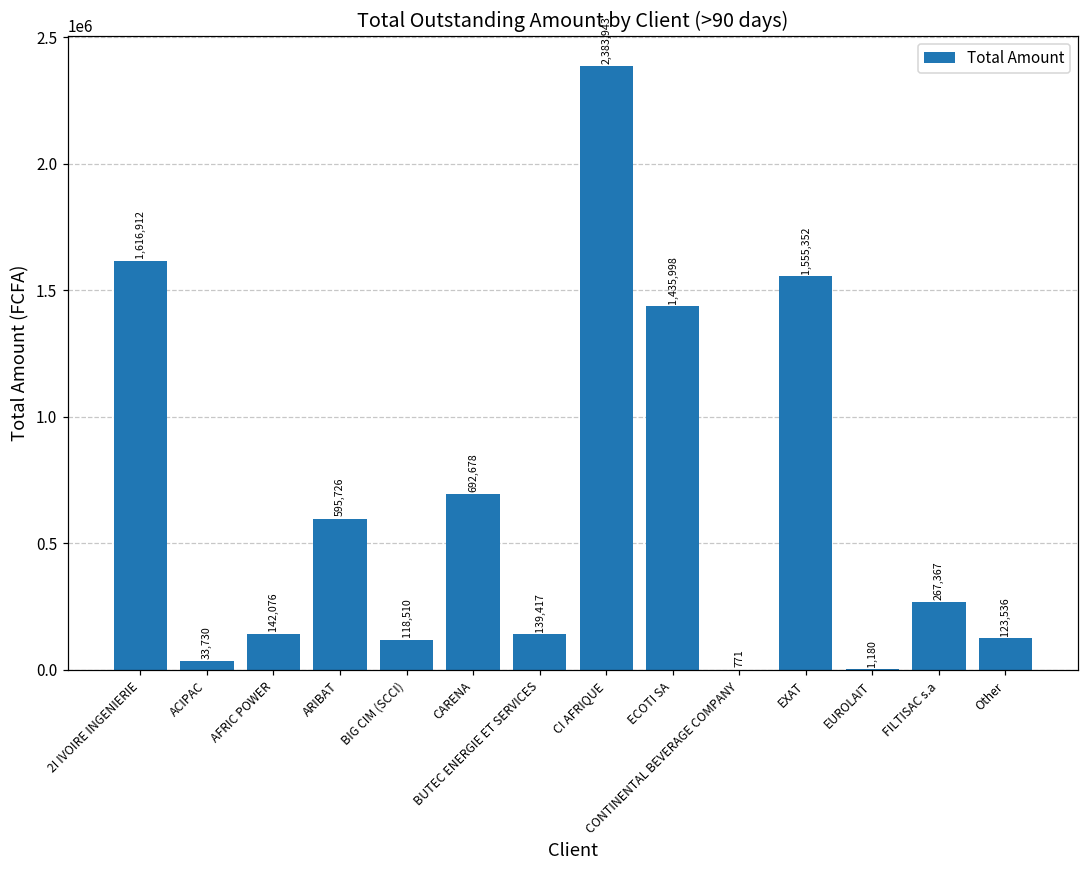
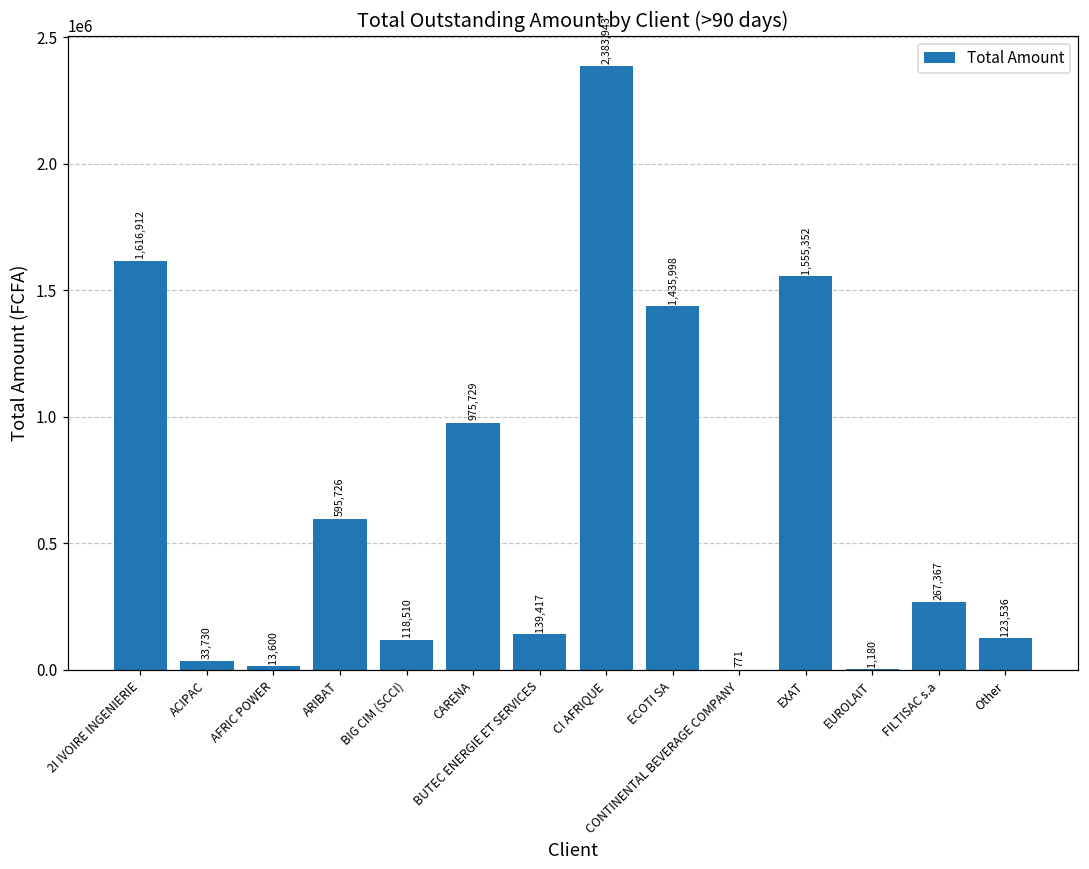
  {
    "2I IVOIRE INGENIERIE": "1,616,912",
    "ACIPAC": "33,730",
-   "AFRIC POWER": "142,076",
+   "AFRIC POWER": "13,600",
    "ARIBAT": "595,726",
    "BIG CIM (SCCI)": "118,510",
-   "CARENA": "692,678",
+   "CARENA": "975,729",
    "BUTEC ENERGIE ET SERVICES": "139,417",
    "CI AFRIQUE": "2,383,943",
    "ECOTI SA": "1,435,998",
    "CONTINENTAL BEVERAGE COMPANY": "771",
    "EXAT": "1,555,352",
    "EUROLAIT": "1,180",
    "FILTISAC s.a": "267,367",
    "Other": "123,536"
  }
